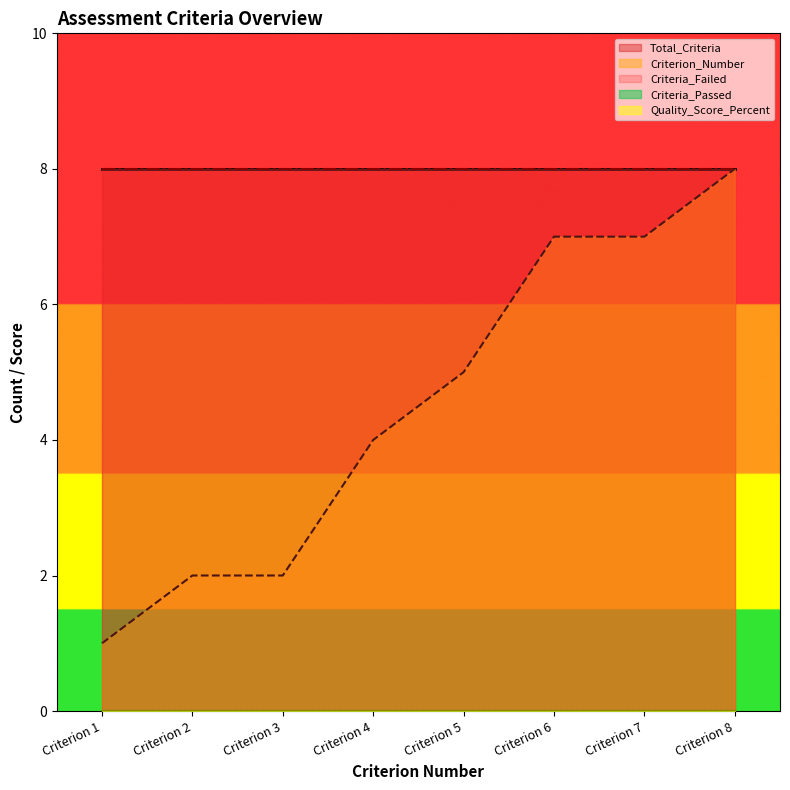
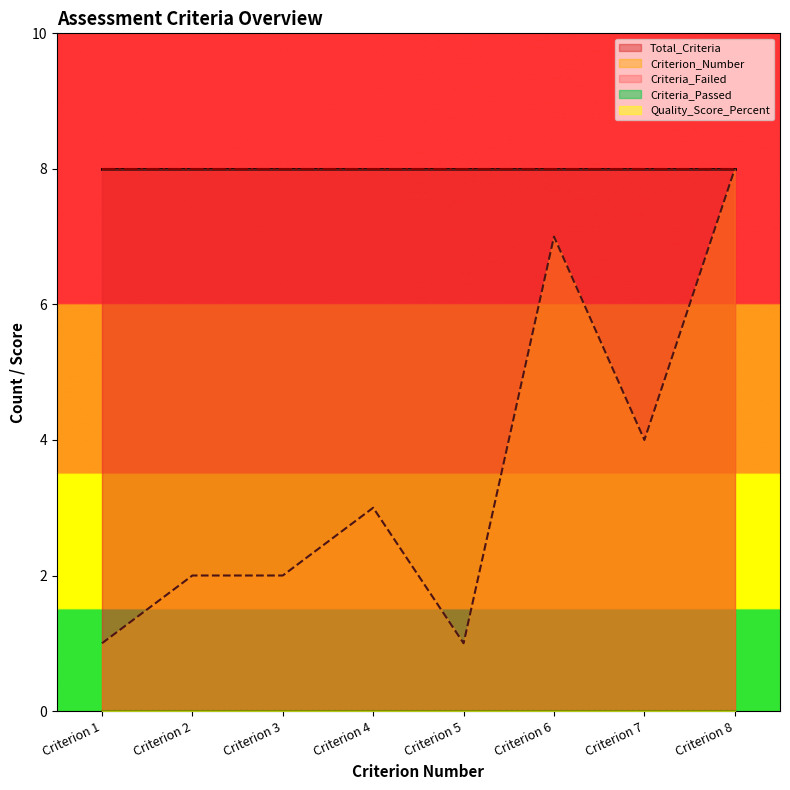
  {
    "Criteria_Failed": {
      "Criterion 1": 8,
      "Criterion 2": 8,
      "Criterion 3": 8,
      "Criterion 4": 8,
      "Criterion 5": 8,
      "Criterion 6": 8,
      "Criterion 7": 8
    },
    "Criterion_Number": {
      "Criterion 1": 1,
      "Criterion 2": 2,
      "Criterion 3": 2,
-     "Criterion 4": 4,
-     "Criterion 5": 5,
+     "Criterion 4": 3,
+     "Criterion 5": 1,
      "Criterion 6": 7,
-     "Criterion 7": 7
+     "Criterion 7": 4
    },
    "Quality_Score_Percent": {
      "Criterion 1": 0,
      "Criterion 2": 0,
      "Criterion 3": 0,
      "Criterion 4": 0,
      "Criterion 5": 0,
      "Criterion 6": 0,
      "Criterion 7": 0,
      "Criterion 8": 0
    }
  }
